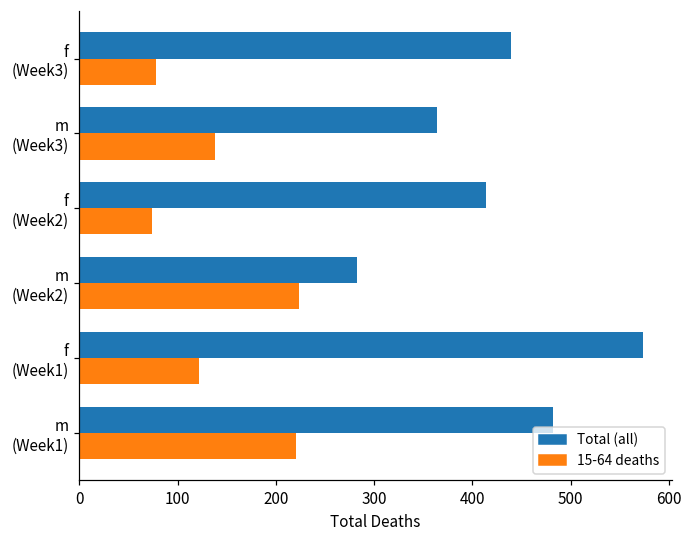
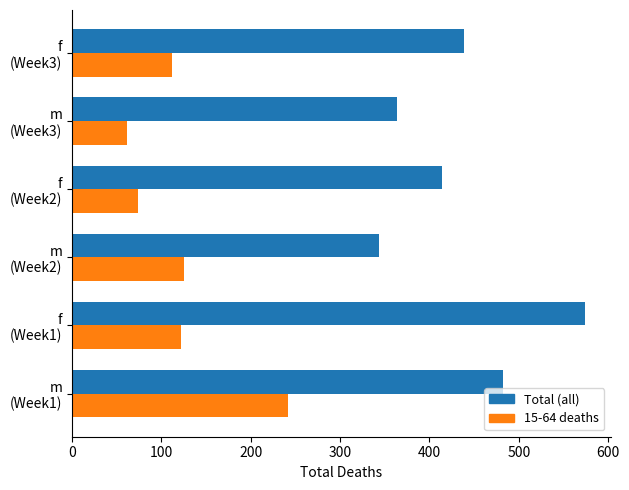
  {
    "Total (all)": {
      "f (Week3)": 440,
      "m (Week3)": 360,
      "f (Week2)": 410,
-     "m (Week2)": 280,
+     "m (Week2)": 340,
      "f (Week1)": 570,
      "m (Week1)": 480
    },
    "15-64 deaths": {
-     "f (Week3)": 80,
-     "m (Week3)": 140,
+     "f (Week3)": 110,
+     "m (Week3)": 60,
      "f (Week2)": 70,
-     "m (Week2)": 220,
+     "m (Week2)": 130,
      "f (Week1)": 120,
-     "m (Week1)": 220
+     "m (Week1)": 240
    }
  }
